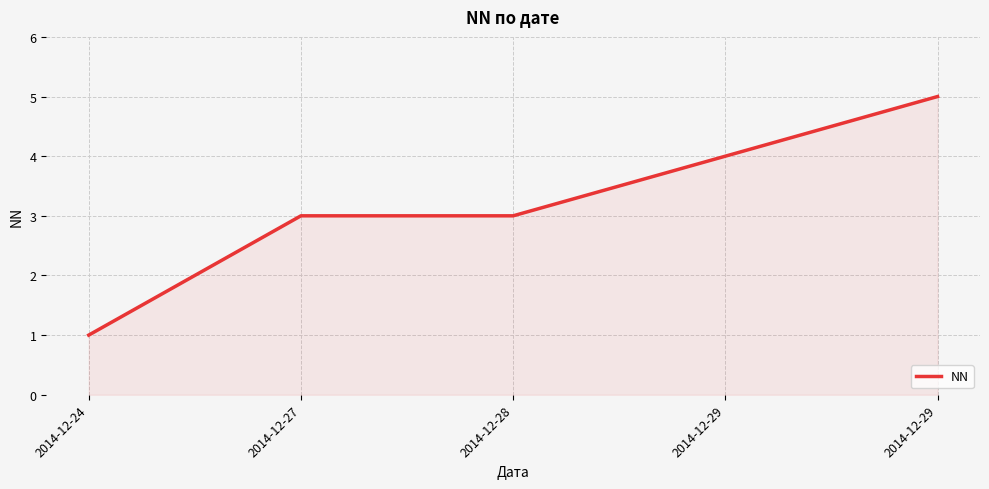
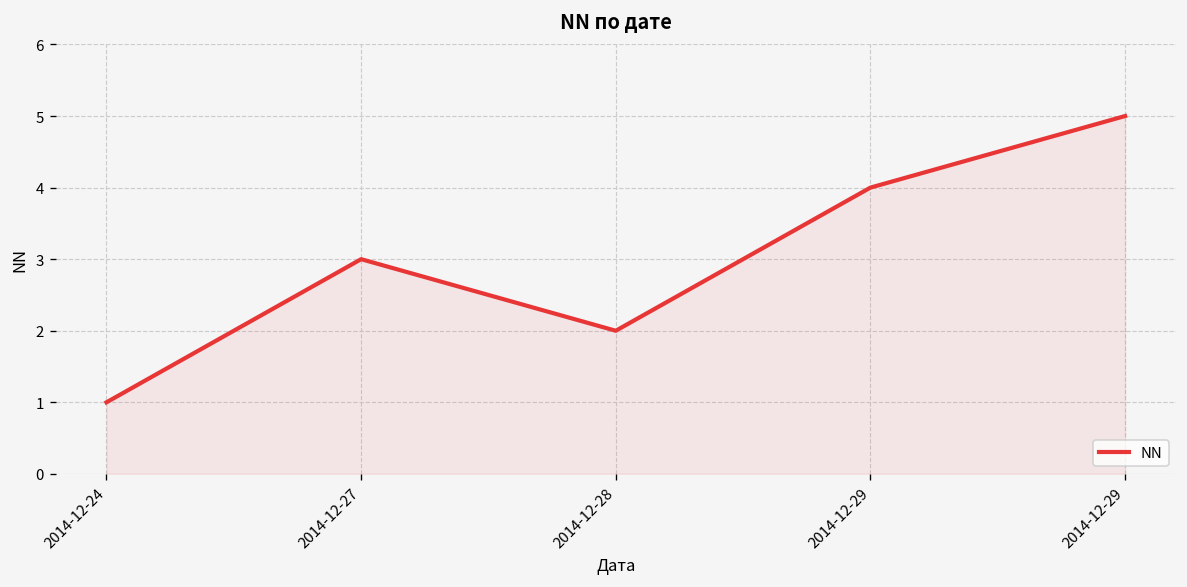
  {
    "2014-12-24": 1,
    "2014-12-27": 3,
-   "2014-12-28": 3
+   "2014-12-28": 2
  }
